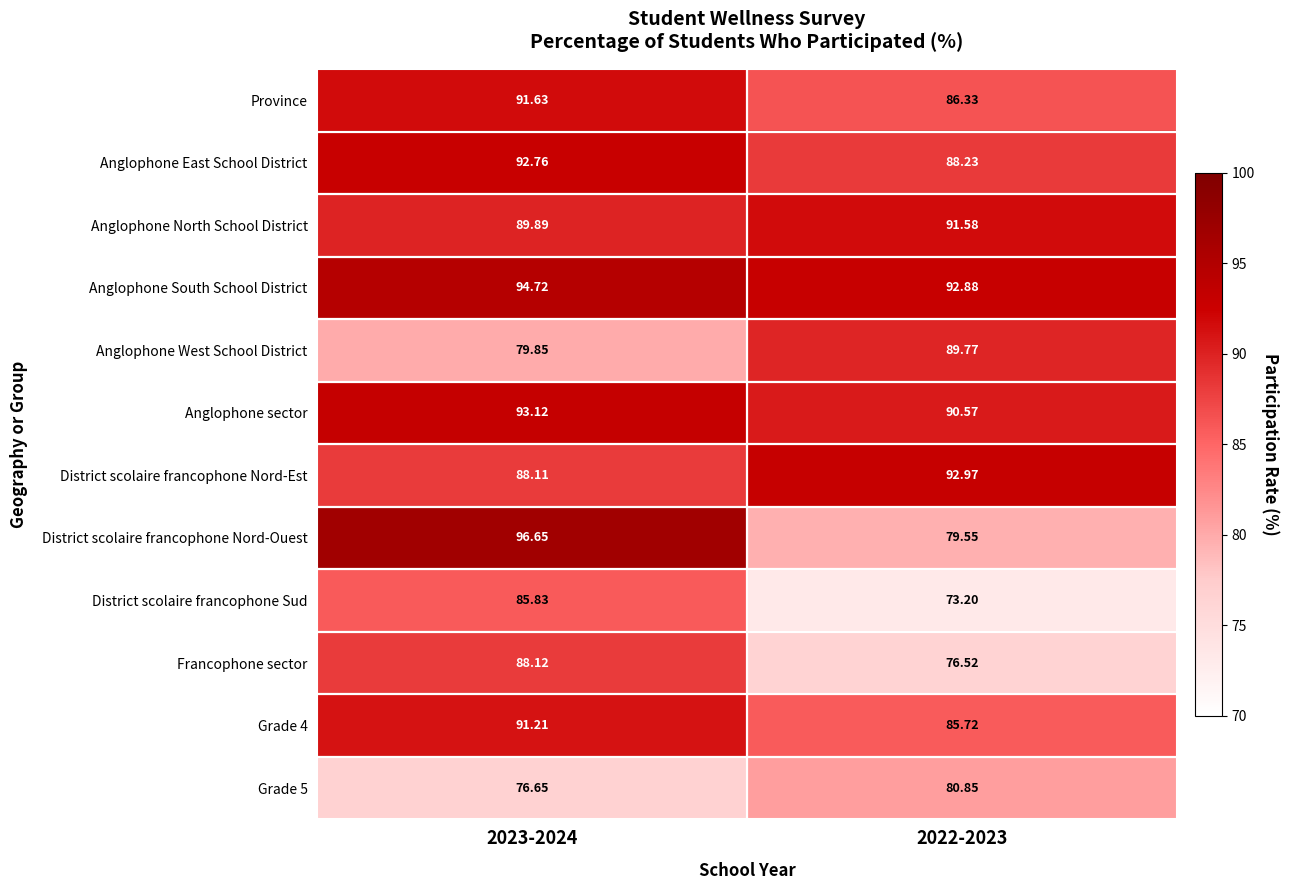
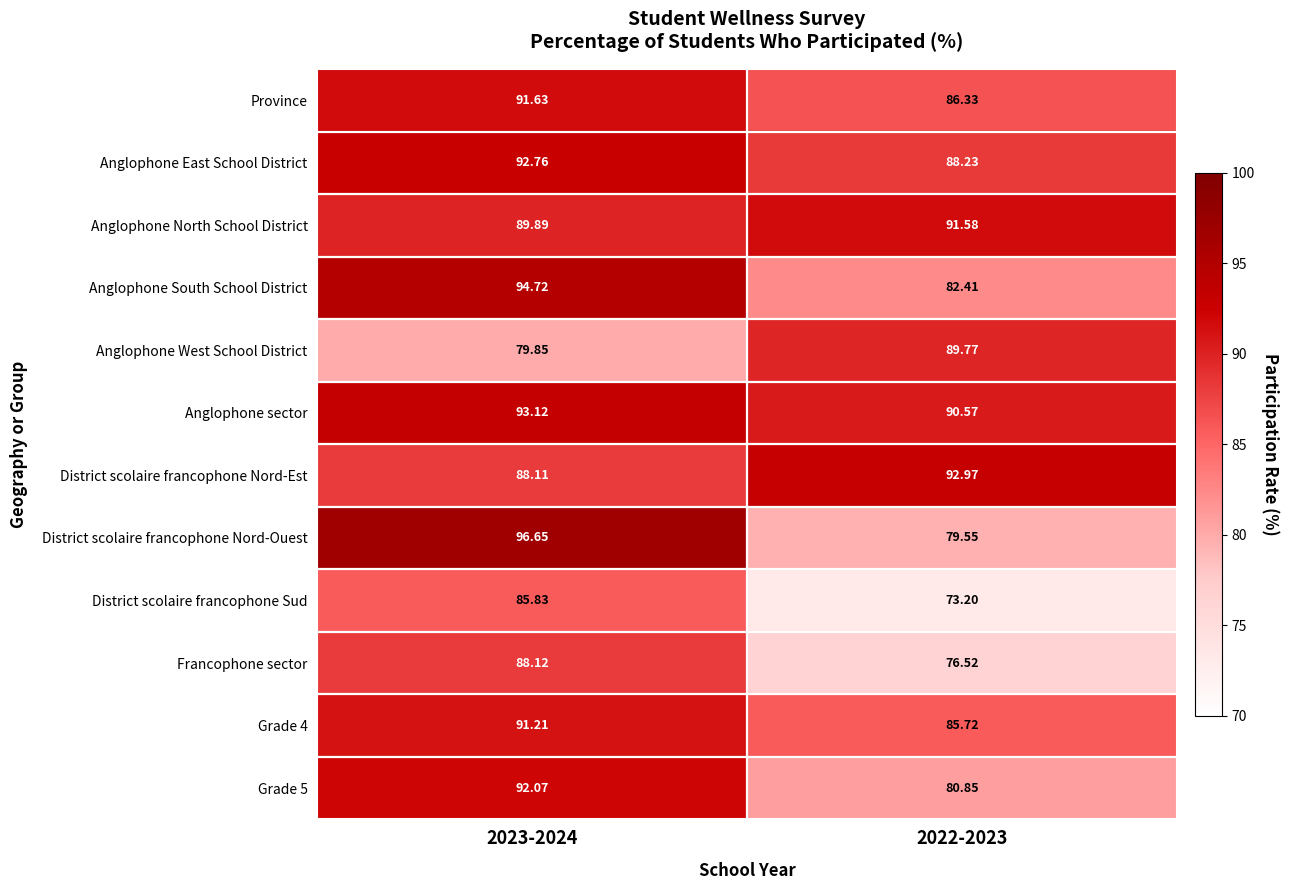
  {
    "Province": {
      "2023-2024": 91.63,
      "2022-2023": 86.33
    },
    "Anglophone East School District": {
      "2023-2024": 92.76,
      "2022-2023": 88.23
    },
    "Anglophone North School District": {
      "2023-2024": 89.89,
      "2022-2023": 91.58
    },
    "Anglophone South School District": {
      "2023-2024": 94.72,
-     "2022-2023": 92.88
+     "2022-2023": 82.41
    },
    "Anglophone West School District": {
      "2023-2024": 79.85,
      "2022-2023": 89.77
    },
    "Anglophone sector": {
      "2023-2024": 93.12,
      "2022-2023": 90.57
    },
    "District scolaire francophone Nord-Est": {
      "2023-2024": 88.11,
      "2022-2023": 92.97
    },
    "District scolaire francophone Nord-Ouest": {
      "2023-2024": 96.65,
      "2022-2023": 79.55
    },
    "District scolaire francophone Sud": {
      "2023-2024": 85.83,
      "2022-2023": 73.20
    },
    "Francophone sector": {
      "2023-2024": 88.12,
      "2022-2023": 76.52
    },
    "Grade 4": {
      "2023-2024": 91.21,
      "2022-2023": 85.72
    },
    "Grade 5": {
-     "2023-2024": 76.65,
+     "2023-2024": 92.07,
      "2022-2023": 80.85
    }
  }
